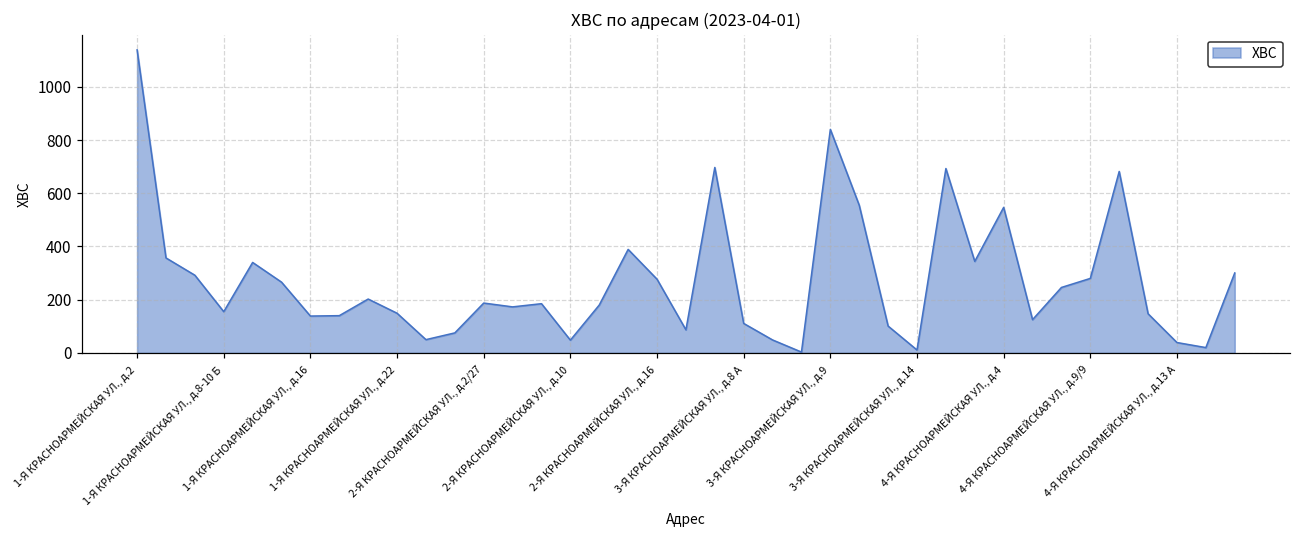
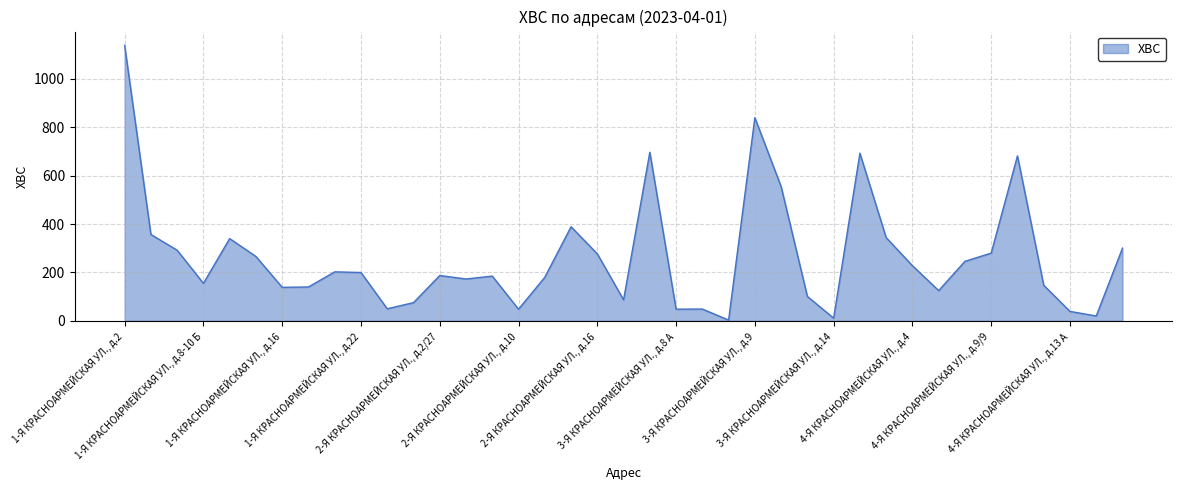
  {
    "1-Я КРАСНОАРМЕЙСКАЯ УЛ., д.2": 1140,
    "1-Я КРАСНОАРМЕЙСКАЯ УЛ., д.8-10 Б": 160,
    "1-Я КРАСНОАРМЕЙСКАЯ УЛ., д.16": 140,
-   "1-Я КРАСНОАРМЕЙСКАЯ УЛ., д.22": 150,
+   "1-Я КРАСНОАРМЕЙСКАЯ УЛ., д.22": 200,
    "2-Я КРАСНОАРМЕЙСКАЯ УЛ., д.2/27": 190,
    "2-Я КРАСНОАРМЕЙСКАЯ УЛ., д.10": 50,
    "2-Я КРАСНОАРМЕЙСКАЯ УЛ., д.16": 280,
-   "3-Я КРАСНОАРМЕЙСКАЯ УЛ., д.8 А": 110,
+   "3-Я КРАСНОАРМЕЙСКАЯ УЛ., д.8 А": 50,
    "3-Я КРАСНОАРМЕЙСКАЯ УЛ., д.9": 840,
    "3-Я КРАСНОАРМЕЙСКАЯ УЛ., д.14": 10,
-   "4-Я КРАСНОАРМЕЙСКАЯ УЛ., д.4": 550,
+   "4-Я КРАСНОАРМЕЙСКАЯ УЛ., д.4": 230,
    "4-Я КРАСНОАРМЕЙСКАЯ УЛ., д.9/9": 280,
    "4-Я КРАСНОАРМЕЙСКАЯ УЛ., д.13 А": 40
  }
